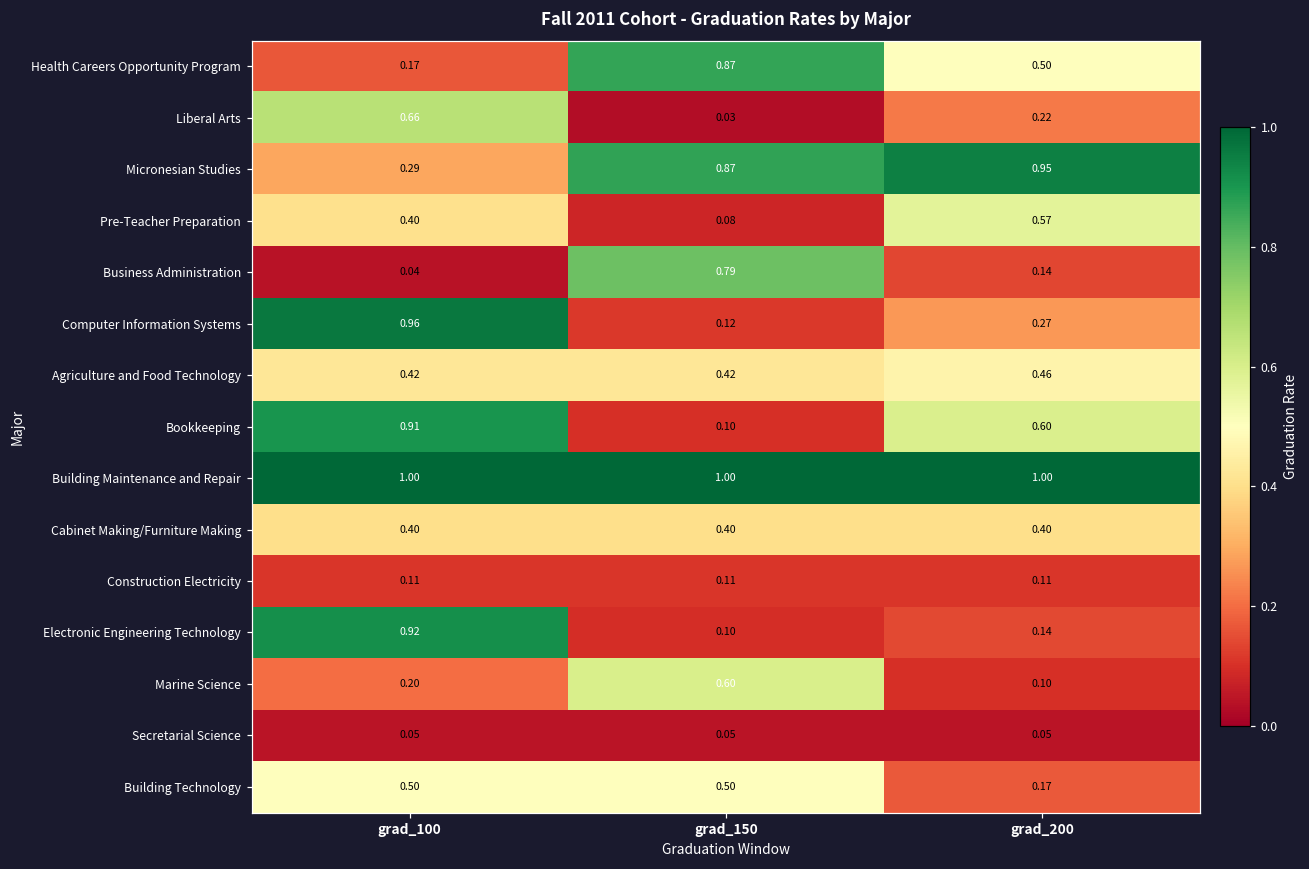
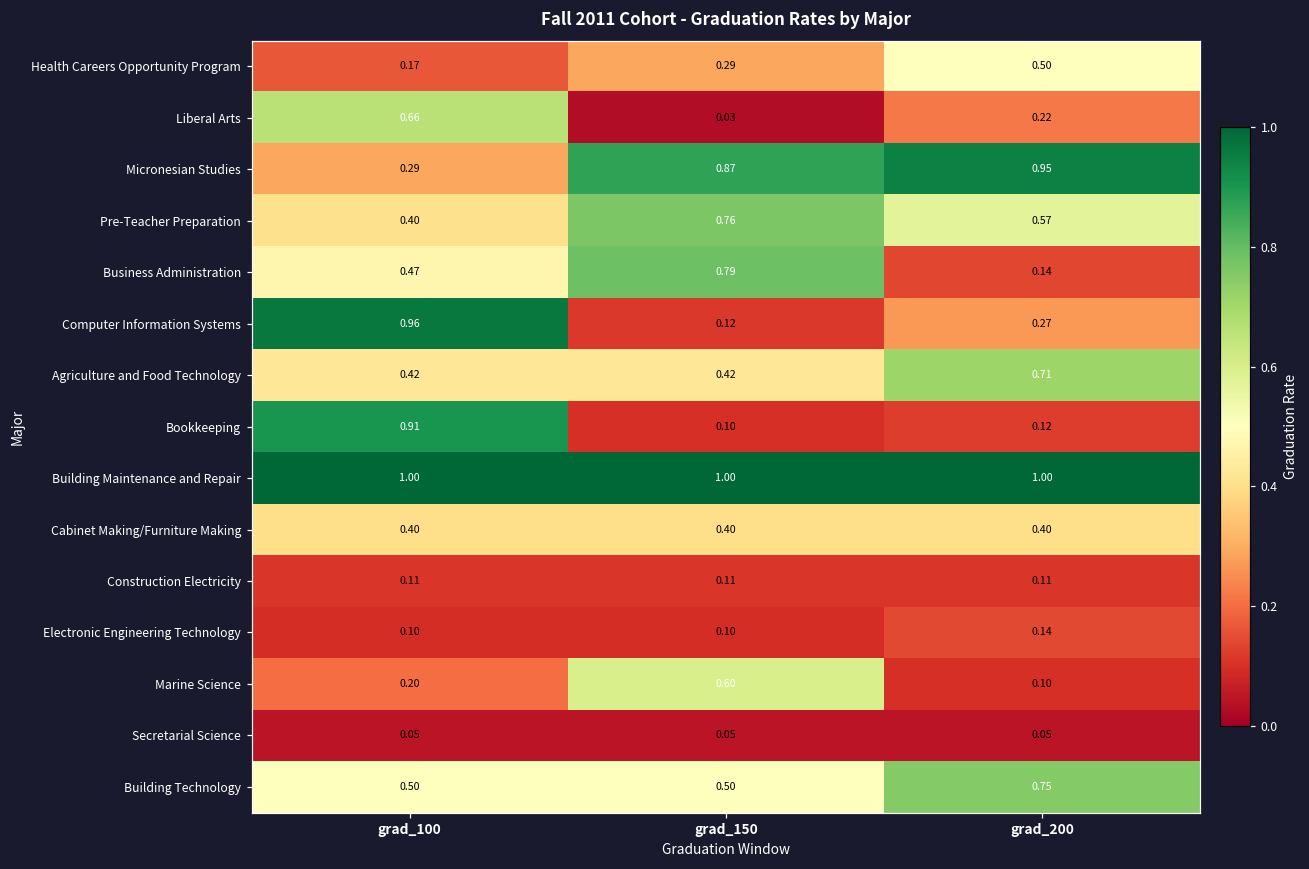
  {
    "Health Careers Opportunity Program": {
      "grad_100": 0.17,
-     "grad_150": 0.87,
+     "grad_150": 0.29,
      "grad_200": 0.50
    },
    "Liberal Arts": {
      "grad_100": 0.66,
      "grad_150": 0.03,
      "grad_200": 0.22
    },
    "Micronesian Studies": {
      "grad_100": 0.29,
      "grad_150": 0.87,
      "grad_200": 0.95
    },
    "Pre-Teacher Preparation": {
      "grad_100": 0.40,
-     "grad_150": 0.08,
+     "grad_150": 0.76,
      "grad_200": 0.57
    },
    "Business Administration": {
-     "grad_100": 0.04,
+     "grad_100": 0.47,
      "grad_150": 0.79,
      "grad_200": 0.14
    },
    "Computer Information Systems": {
      "grad_100": 0.96,
      "grad_150": 0.12,
      "grad_200": 0.27
    },
    "Agriculture and Food Technology": {
      "grad_100": 0.42,
      "grad_150": 0.42,
-     "grad_200": 0.46
+     "grad_200": 0.71
    },
    "Bookkeeping": {
      "grad_100": 0.91,
      "grad_150": 0.10,
-     "grad_200": 0.60
+     "grad_200": 0.12
    },
    "Building Maintenance and Repair": {
      "grad_100": 1.00,
      "grad_150": 1.00,
      "grad_200": 1.00
    },
    "Cabinet Making/Furniture Making": {
      "grad_100": 0.40,
      "grad_150": 0.40,
      "grad_200": 0.40
    },
    "Construction Electricity": {
      "grad_100": 0.11,
      "grad_150": 0.11,
      "grad_200": 0.11
    },
    "Electronic Engineering Technology": {
-     "grad_100": 0.92,
+     "grad_100": 0.10,
      "grad_150": 0.10,
      "grad_200": 0.14
    },
    "Marine Science": {
      "grad_100": 0.20,
      "grad_150": 0.60,
      "grad_200": 0.10
    },
    "Secretarial Science": {
      "grad_100": 0.05,
      "grad_150": 0.05,
      "grad_200": 0.05
    },
    "Building Technology": {
      "grad_100": 0.50,
      "grad_150": 0.50,
-     "grad_200": 0.17
+     "grad_200": 0.75
    }
  }
